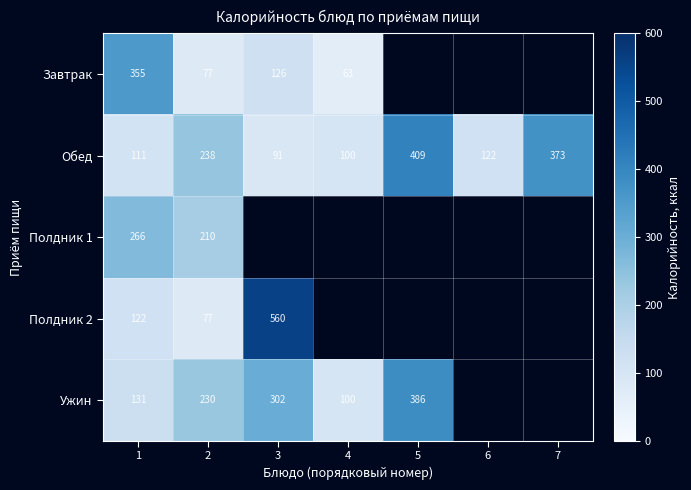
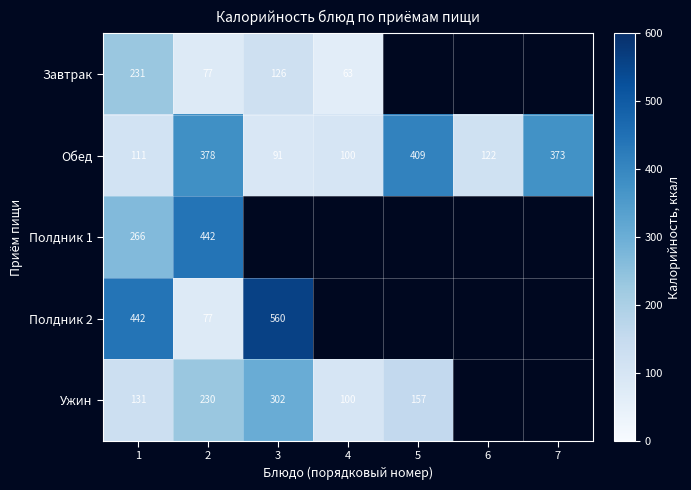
  {
    "Завтрак": {
-     "1": 355,
+     "1": 231,
      "3": 126
    },
    "Обед": {
-     "2": 238,
+     "2": 378,
      "5": 409,
      "6": 122,
      "7": 373
    },
    "Полдник 1": {
      "1": 266,
-     "2": 210
+     "2": 442
    },
    "Полдник 2": {
-     "1": 122,
+     "1": 442,
      "3": 560
    },
    "Ужин": {
      "1": 131,
      "2": 230,
      "3": 302,
-     "5": 386
+     "5": 157
    }
  }
